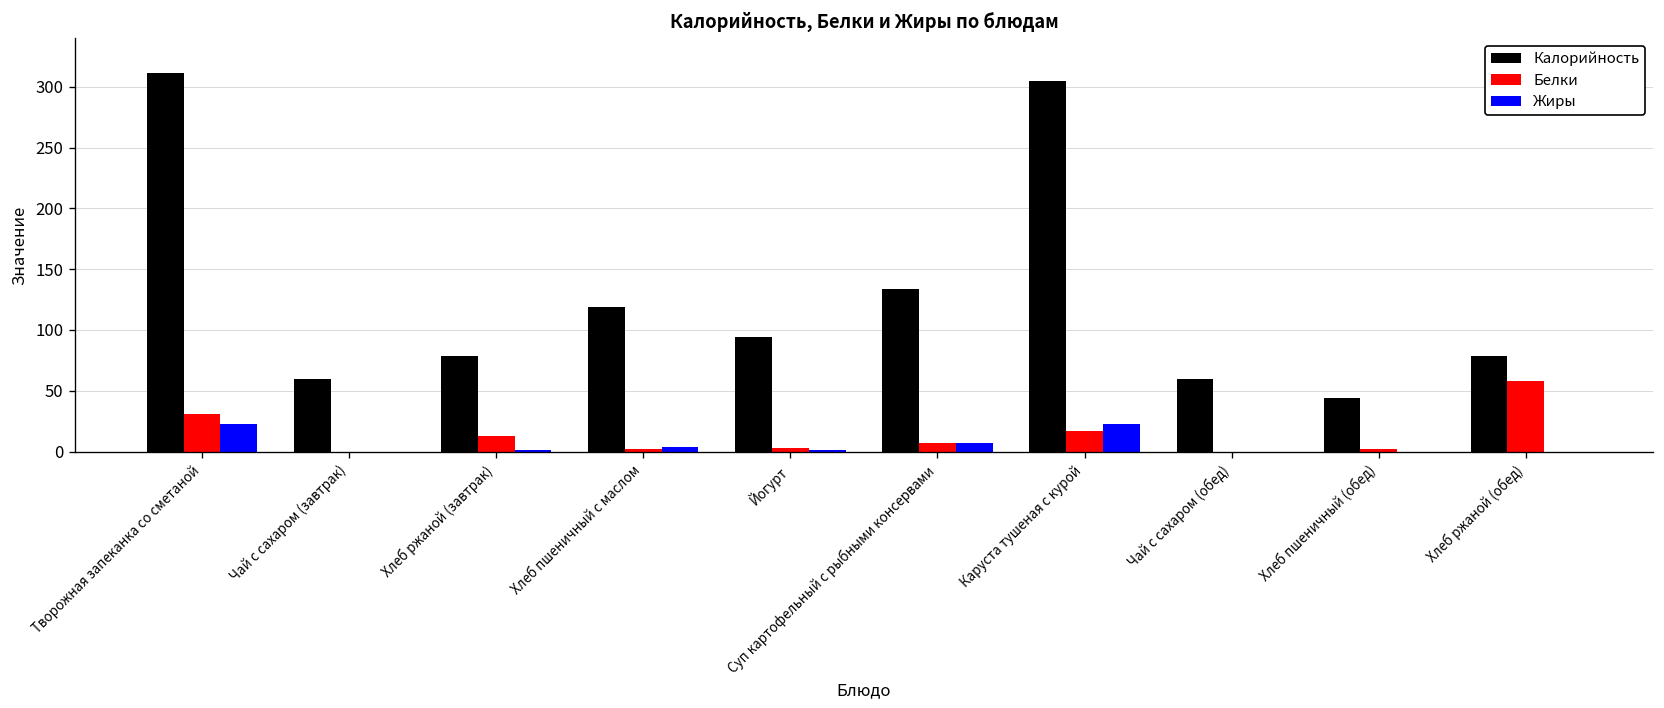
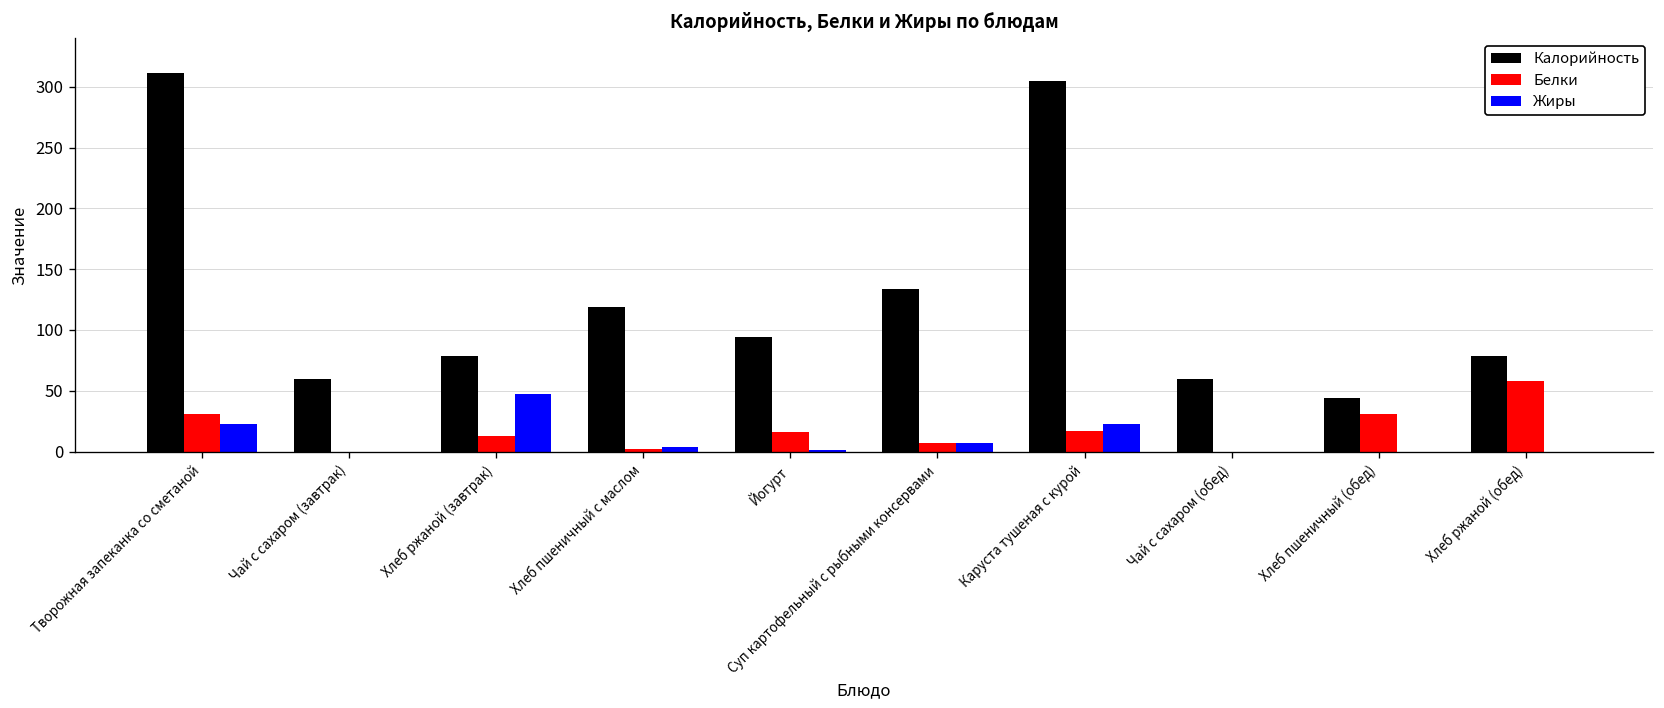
  {
    "Калорийность": {
      "Творожная запеканка со сметаной": 311,
      "Чай с сахаром (завтрак)": 60,
      "Хлеб ржаной (завтрак)": 79,
      "Хлеб пшеничный с маслом": 119,
      "Йогурт": 94,
      "Суп картофельный с рыбными консервами": 134,
      "Каруста тушеная с курой": 305,
      "Чай с сахаром (обед)": 60,
      "Хлеб пшеничный (обед)": 44,
      "Хлеб ржаной (обед)": 79
    },
    "Белки": {
      "Творожная запеканка со сметаной": 31,
      "Чай с сахаром (завтрак)": 0,
      "Хлеб ржаной (завтрак)": 13,
-     "Йогурт": 3,
+     "Йогурт": 16,
      "Суп картофельный с рыбными консервами": 7,
      "Каруста тушеная с курой": 17,
      "Чай с сахаром (обед)": 0,
-     "Хлеб пшеничный (обед)": 2,
+     "Хлеб пшеничный (обед)": 31,
      "Хлеб ржаной (обед)": 58
    },
    "Жиры": {
      "Творожная запеканка со сметаной": 23,
      "Чай с сахаром (завтрак)": 0,
-     "Хлеб ржаной (завтрак)": 1,
+     "Хлеб ржаной (завтрак)": 47,
      "Хлеб пшеничный с маслом": 4,
      "Суп картофельный с рыбными консервами": 7,
      "Каруста тушеная с курой": 23,
      "Чай с сахаром (обед)": 0,
      "Хлеб пшеничный (обед)": 0,
      "Хлеб ржаной (обед)": 0
    }
  }
